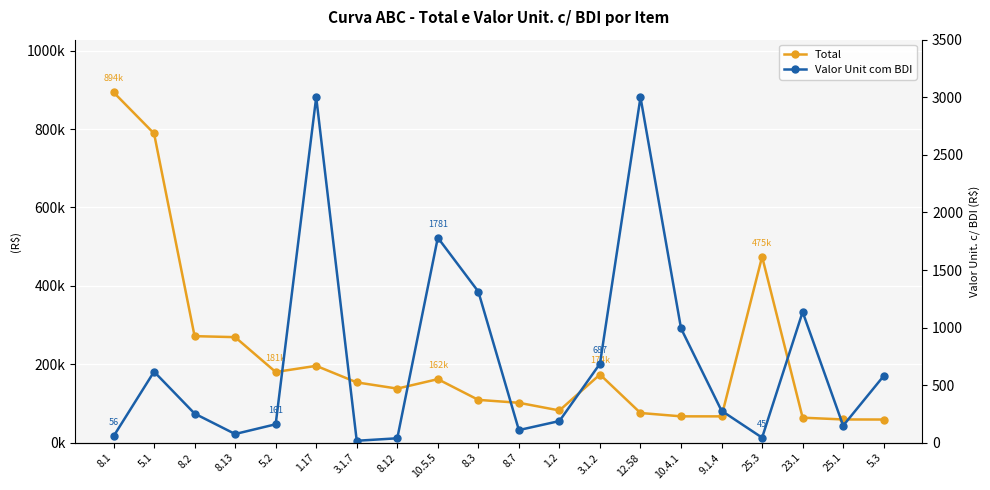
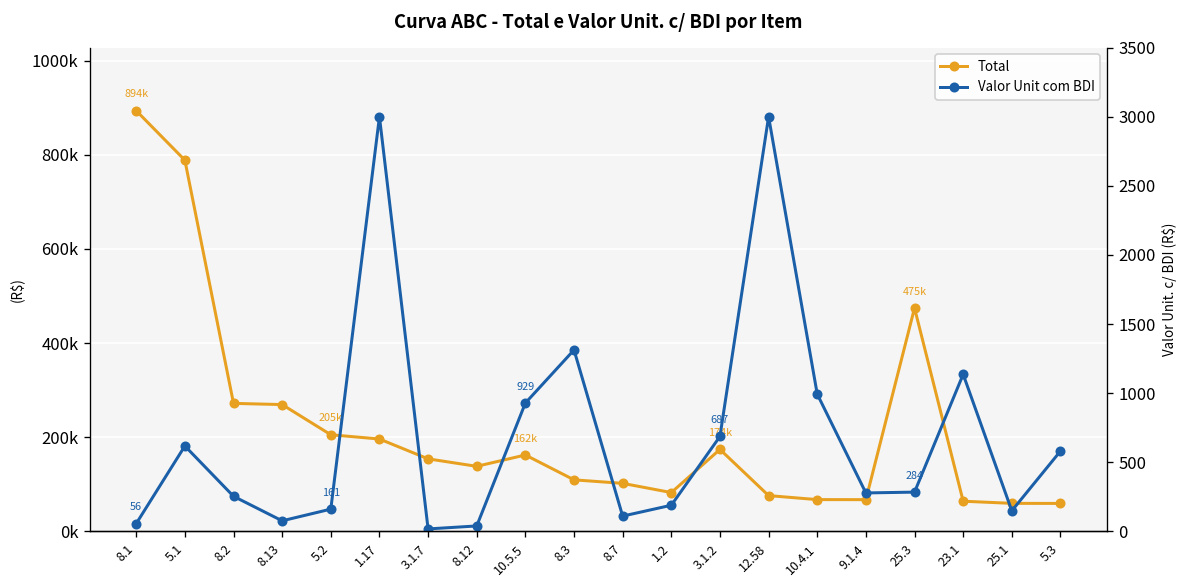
  {
    "Total": {
      "8.1": "894k",
-     "5.2": "181k",
+     "5.2": "205k",
      "10.5.5": "162k",
      "25.3": "475k"
    },
    "Valor Unit com BDI": {
      "8.1": "56",
      "5.2": "161",
-     "10.5.5": "1781",
+     "10.5.5": "929",
      "3.1.2": "687",
-     "25.3": "45"
+     "25.3": "284"
    }
  }
